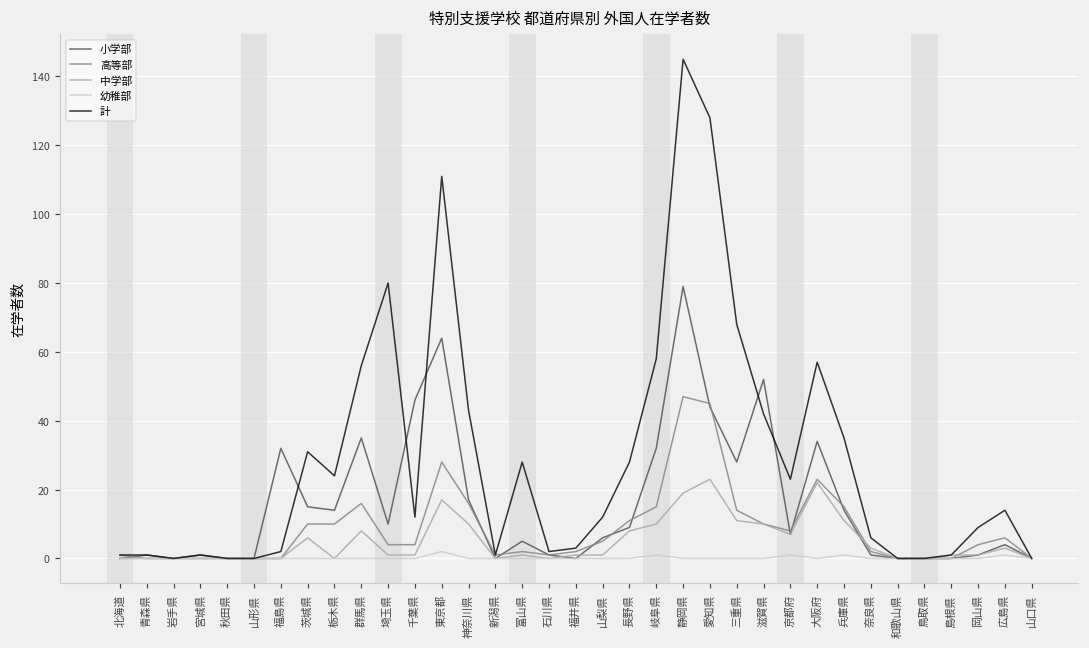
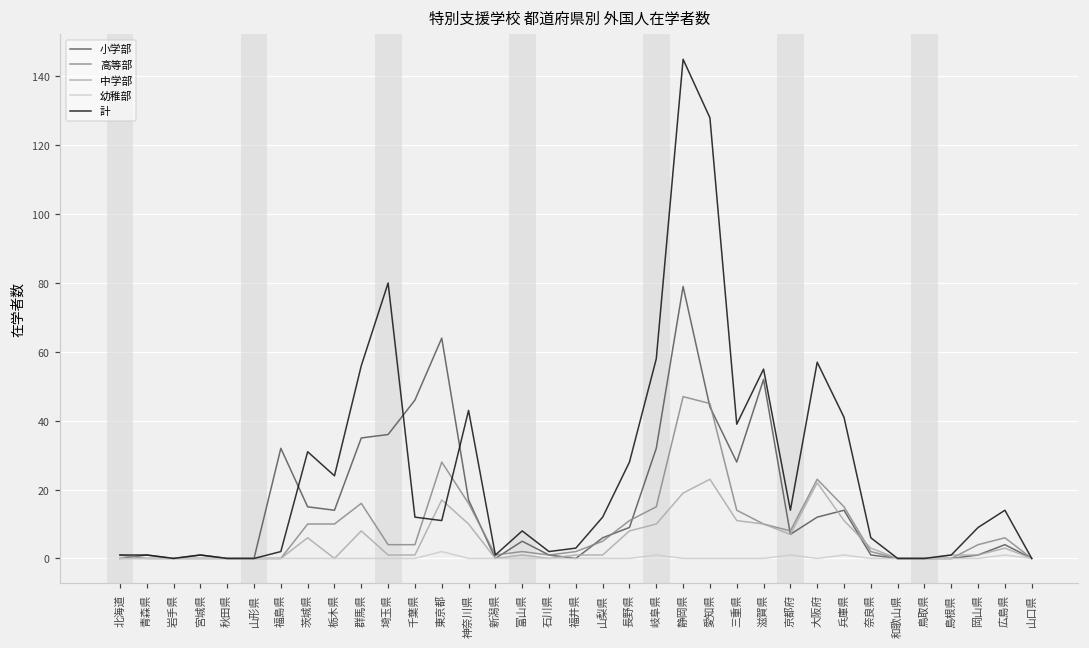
  {
    "小学部": {
      "福島県": 32,
      "茨城県": 15,
      "栃木県": 14,
      "群馬県": 35,
-     "埼玉県": 10,
+     "埼玉県": 36,
      "千葉県": 46,
      "東京都": 64,
      "神奈川県": 17,
      "富山県": 5,
      "山梨県": 6,
      "長野県": 9,
      "岐阜県": 32,
      "静岡県": 79,
      "愛知県": 44,
      "三重県": 28,
      "滋賀県": 52,
-     "大阪府": 34,
+     "大阪府": 12,
      "兵庫県": 14,
      "奈良県": 1,
      "広島県": 4
    },
    "計": {
      "福島県": 2,
      "茨城県": 31,
      "栃木県": 24,
      "群馬県": 56,
      "埼玉県": 80,
      "千葉県": 12,
-     "東京都": 111,
+     "東京都": 11,
      "神奈川県": 43,
-     "富山県": 28,
+     "富山県": 8,
      "石川県": 2,
      "福井県": 3,
      "山梨県": 12,
      "長野県": 28,
      "岐阜県": 58,
      "静岡県": 145,
      "愛知県": 128,
-     "三重県": 68,
-     "滋賀県": 42,
-     "京都府": 23,
+     "三重県": 39,
+     "滋賀県": 55,
+     "京都府": 14,
      "大阪府": 57,
-     "兵庫県": 35,
+     "兵庫県": 41,
      "奈良県": 6,
      "岡山県": 9,
      "広島県": 14
    }
  }
